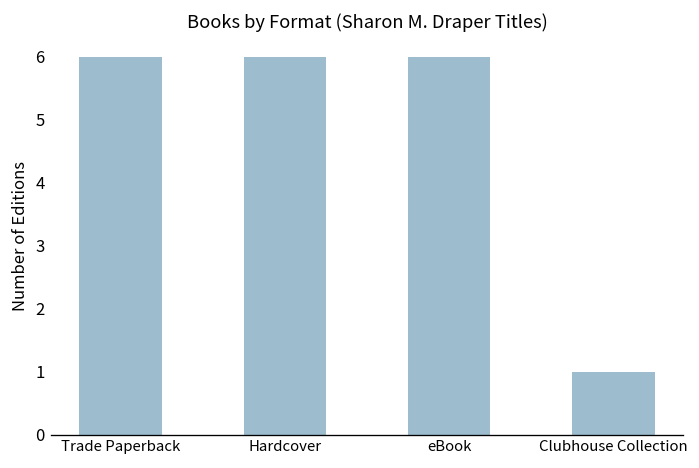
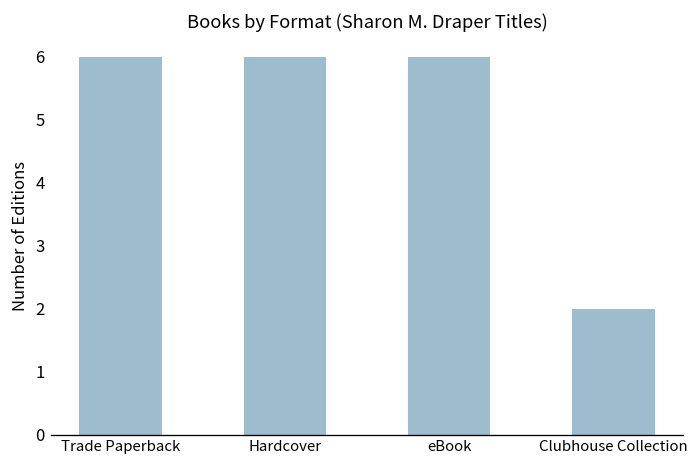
  {
    "Trade Paperback": 6,
    "Hardcover": 6,
    "eBook": 6,
-   "Clubhouse Collection": 1
+   "Clubhouse Collection": 2
  }
